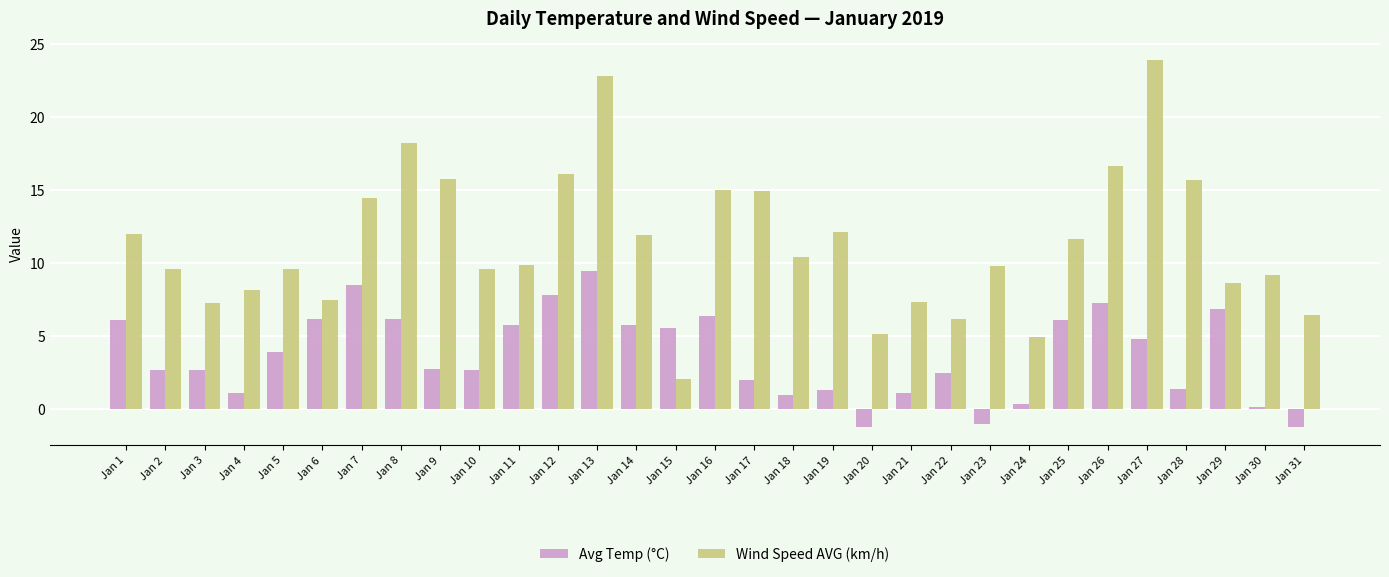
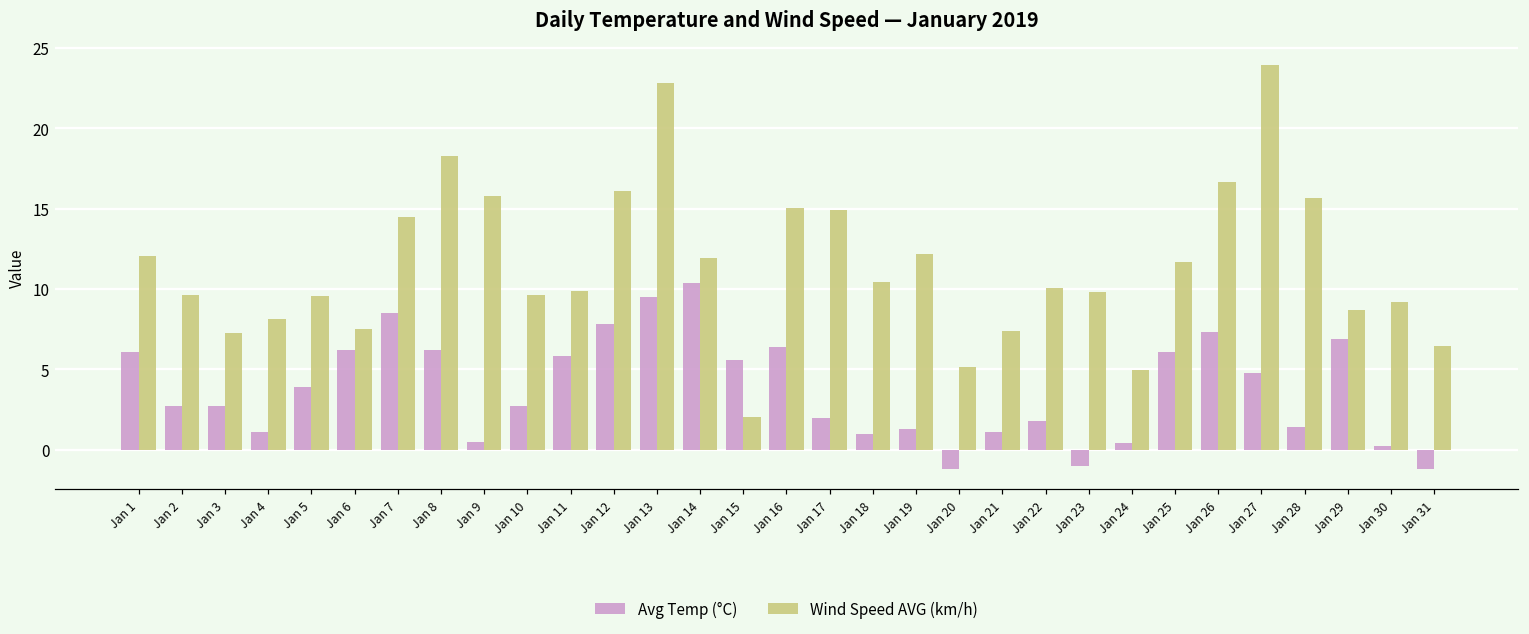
  {
    "Avg Temp (°C)": {
      "Jan 1": 6.1,
      "Jan 2": 2.7,
      "Jan 3": 2.7,
      "Jan 4": 1.1,
      "Jan 5": 3.9,
      "Jan 6": 6.2,
      "Jan 7": 8.5,
      "Jan 8": 6.2,
-     "Jan 9": 2.8,
+     "Jan 9": 0.5,
      "Jan 10": 2.7,
      "Jan 11": 5.8,
      "Jan 12": 7.8,
      "Jan 13": 9.5,
-     "Jan 14": 5.8,
+     "Jan 14": 10.4,
      "Jan 15": 5.6,
      "Jan 16": 6.4,
      "Jan 17": 2.0,
      "Jan 18": 1.0,
      "Jan 19": 1.3,
      "Jan 20": -1.2,
      "Jan 21": 1.1,
-     "Jan 22": 2.5,
+     "Jan 22": 1.8,
      "Jan 23": -1.0,
      "Jan 24": 0.4,
      "Jan 25": 6.1,
      "Jan 26": 7.3,
      "Jan 27": 4.8,
      "Jan 28": 1.4,
      "Jan 29": 6.9,
      "Jan 30": 0.2,
      "Jan 31": -1.2
    },
    "Wind Speed AVG (km/h)": {
      "Jan 1": 12.0,
      "Jan 2": 9.6,
      "Jan 3": 7.3,
      "Jan 4": 8.2,
      "Jan 5": 9.6,
      "Jan 6": 7.5,
      "Jan 7": 14.5,
      "Jan 8": 18.3,
      "Jan 9": 15.8,
      "Jan 10": 9.6,
      "Jan 11": 9.9,
      "Jan 12": 16.1,
      "Jan 13": 22.8,
      "Jan 14": 11.9,
      "Jan 15": 2.1,
      "Jan 16": 15.0,
      "Jan 17": 14.9,
      "Jan 18": 10.4,
      "Jan 19": 12.2,
      "Jan 20": 5.2,
      "Jan 21": 7.4,
-     "Jan 22": 6.2,
+     "Jan 22": 10.1,
      "Jan 23": 9.8,
      "Jan 24": 5.0,
      "Jan 25": 11.7,
      "Jan 26": 16.6,
      "Jan 27": 23.9,
      "Jan 28": 15.7,
      "Jan 29": 8.7,
      "Jan 30": 9.2,
      "Jan 31": 6.5
    }
  }
